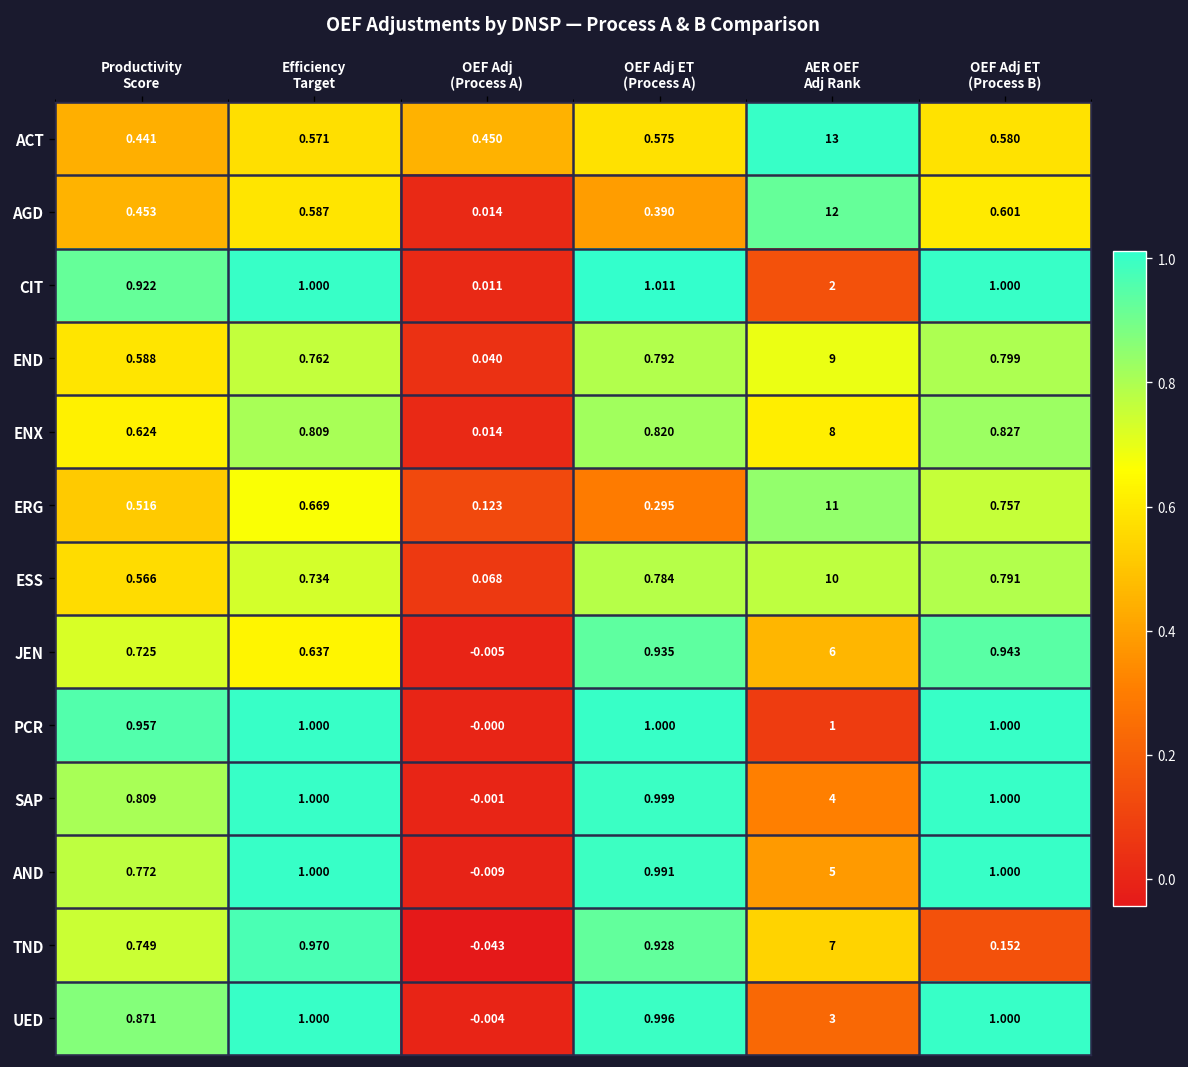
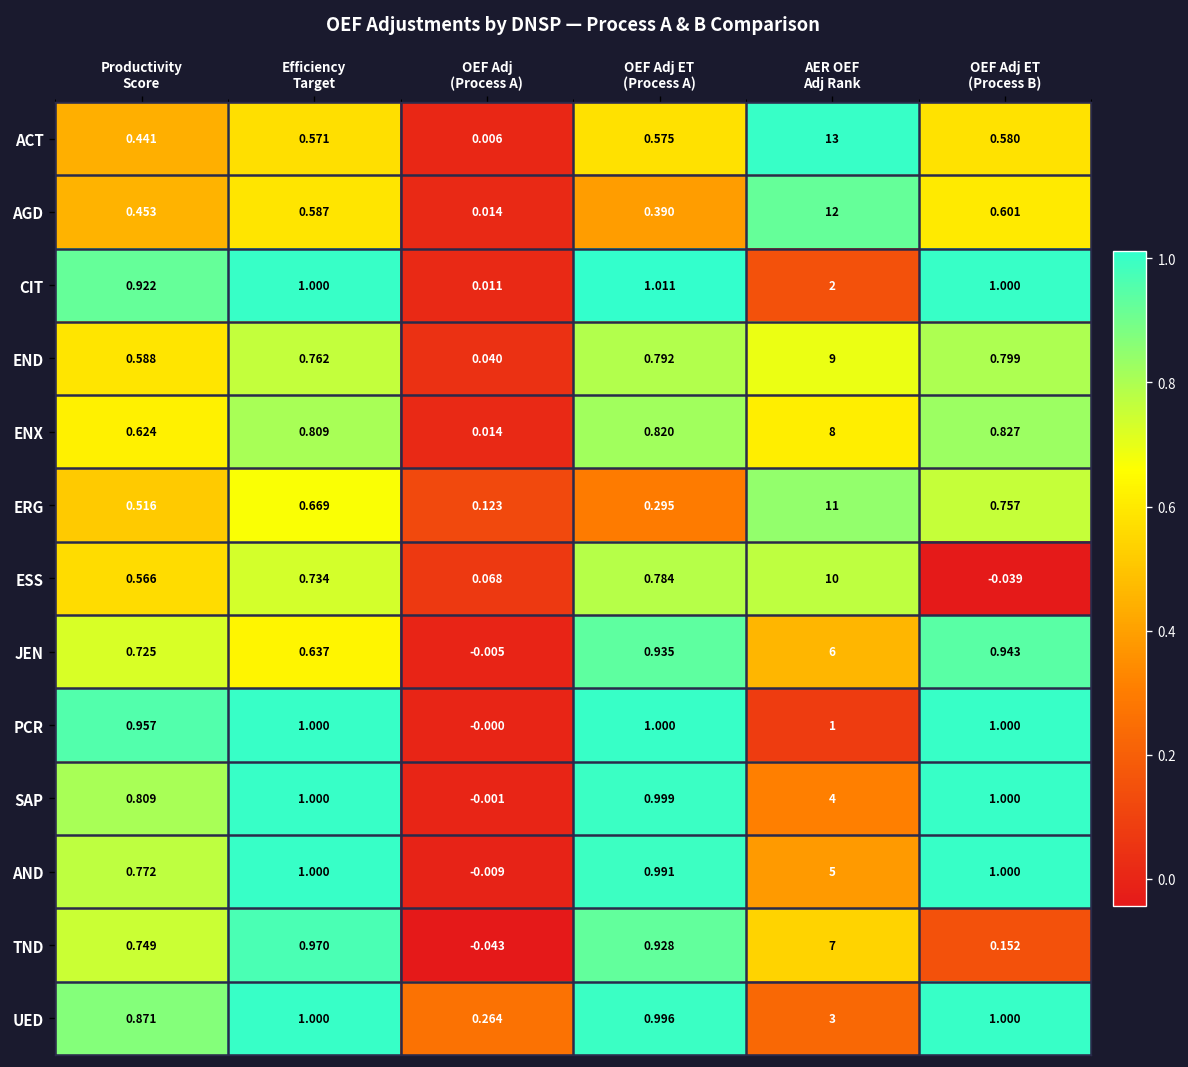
  {
    "ACT": {
      "Productivity Score": 0.441,
      "Efficiency Target": 0.571,
-     "OEF Adj (Process A)": 0.450,
+     "OEF Adj (Process A)": 0.006,
      "OEF Adj ET (Process A)": 0.575,
      "AER OEF Adj Rank": 13,
      "OEF Adj ET (Process B)": 0.580
    },
    "AGD": {
      "Productivity Score": 0.453,
      "Efficiency Target": 0.587,
      "OEF Adj (Process A)": 0.014,
      "OEF Adj ET (Process A)": 0.390,
      "AER OEF Adj Rank": 12,
      "OEF Adj ET (Process B)": 0.601
    },
    "CIT": {
      "Productivity Score": 0.922,
      "Efficiency Target": 1.000,
      "OEF Adj (Process A)": 0.011,
      "OEF Adj ET (Process A)": 1.011,
      "AER OEF Adj Rank": 2,
      "OEF Adj ET (Process B)": 1.000
    },
    "END": {
      "Productivity Score": 0.588,
      "Efficiency Target": 0.762,
      "OEF Adj (Process A)": 0.040,
      "OEF Adj ET (Process A)": 0.792,
      "AER OEF Adj Rank": 9,
      "OEF Adj ET (Process B)": 0.799
    },
    "ENX": {
      "Productivity Score": 0.624,
      "Efficiency Target": 0.809,
      "OEF Adj (Process A)": 0.014,
      "OEF Adj ET (Process A)": 0.820,
      "AER OEF Adj Rank": 8,
      "OEF Adj ET (Process B)": 0.827
    },
    "ERG": {
      "Productivity Score": 0.516,
      "Efficiency Target": 0.669,
      "OEF Adj (Process A)": 0.123,
      "OEF Adj ET (Process A)": 0.295,
      "AER OEF Adj Rank": 11,
      "OEF Adj ET (Process B)": 0.757
    },
    "ESS": {
      "Productivity Score": 0.566,
      "Efficiency Target": 0.734,
      "OEF Adj (Process A)": 0.068,
      "OEF Adj ET (Process A)": 0.784,
      "AER OEF Adj Rank": 10,
-     "OEF Adj ET (Process B)": 0.791
+     "OEF Adj ET (Process B)": -0.039
    },
    "JEN": {
      "Productivity Score": 0.725,
      "Efficiency Target": 0.637,
      "OEF Adj (Process A)": -0.005,
      "OEF Adj ET (Process A)": 0.935,
      "AER OEF Adj Rank": 6,
      "OEF Adj ET (Process B)": 0.943
    },
    "PCR": {
      "Productivity Score": 0.957,
      "Efficiency Target": 1.000,
      "OEF Adj (Process A)": -0.000,
      "OEF Adj ET (Process A)": 1.000,
      "AER OEF Adj Rank": 1,
      "OEF Adj ET (Process B)": 1.000
    },
    "SAP": {
      "Productivity Score": 0.809,
      "Efficiency Target": 1.000,
      "OEF Adj (Process A)": -0.001,
      "OEF Adj ET (Process A)": 0.999,
      "AER OEF Adj Rank": 4,
      "OEF Adj ET (Process B)": 1.000
    },
    "AND": {
      "Productivity Score": 0.772,
      "Efficiency Target": 1.000,
      "OEF Adj (Process A)": -0.009,
      "OEF Adj ET (Process A)": 0.991,
      "AER OEF Adj Rank": 5,
      "OEF Adj ET (Process B)": 1.000
    },
    "TND": {
      "Productivity Score": 0.749,
      "Efficiency Target": 0.970,
      "OEF Adj (Process A)": -0.043,
      "OEF Adj ET (Process A)": 0.928,
      "AER OEF Adj Rank": 7,
      "OEF Adj ET (Process B)": 0.152
    },
    "UED": {
      "Productivity Score": 0.871,
      "Efficiency Target": 1.000,
-     "OEF Adj (Process A)": -0.004,
+     "OEF Adj (Process A)": 0.264,
      "OEF Adj ET (Process A)": 0.996,
      "AER OEF Adj Rank": 3,
      "OEF Adj ET (Process B)": 1.000
    }
  }
